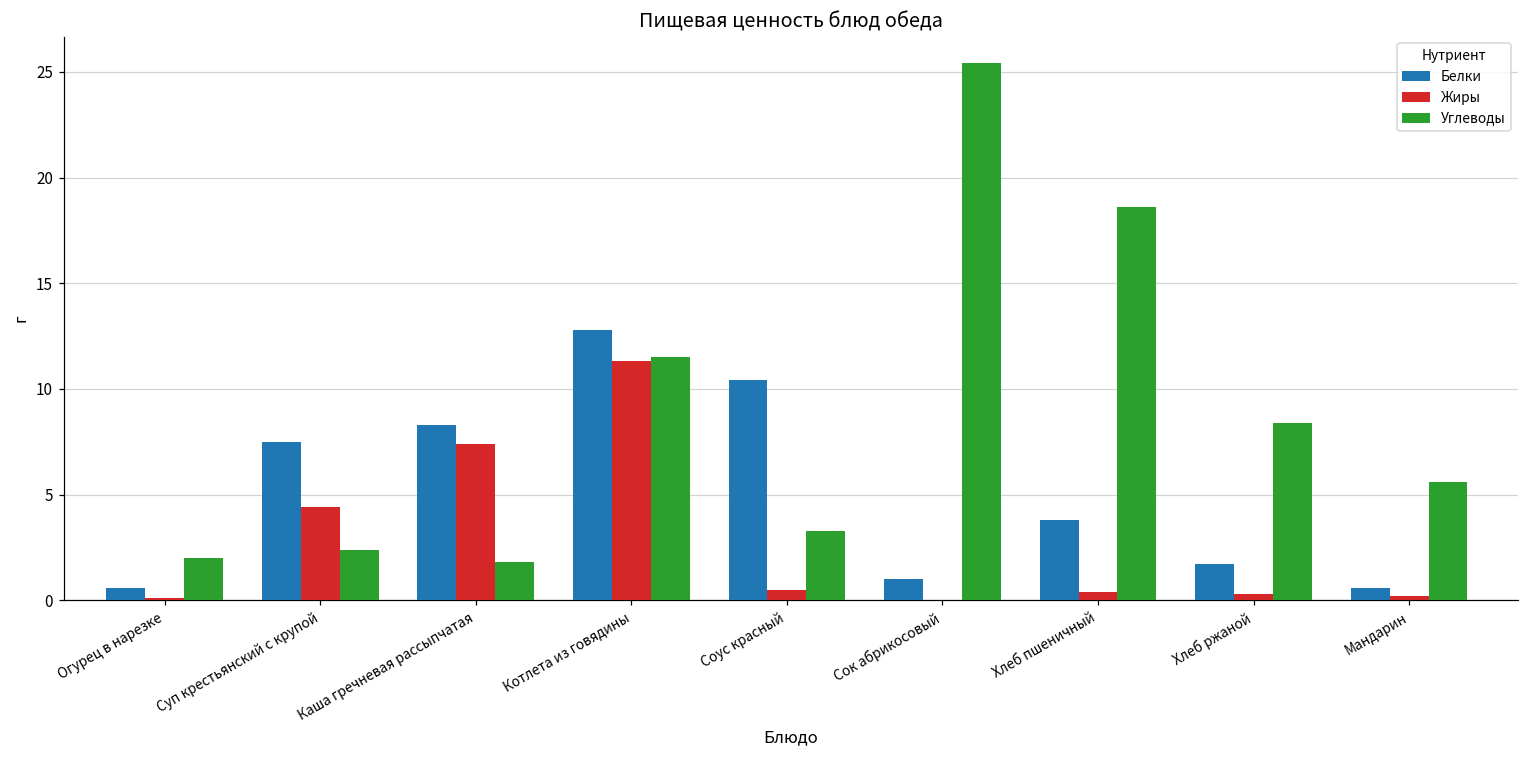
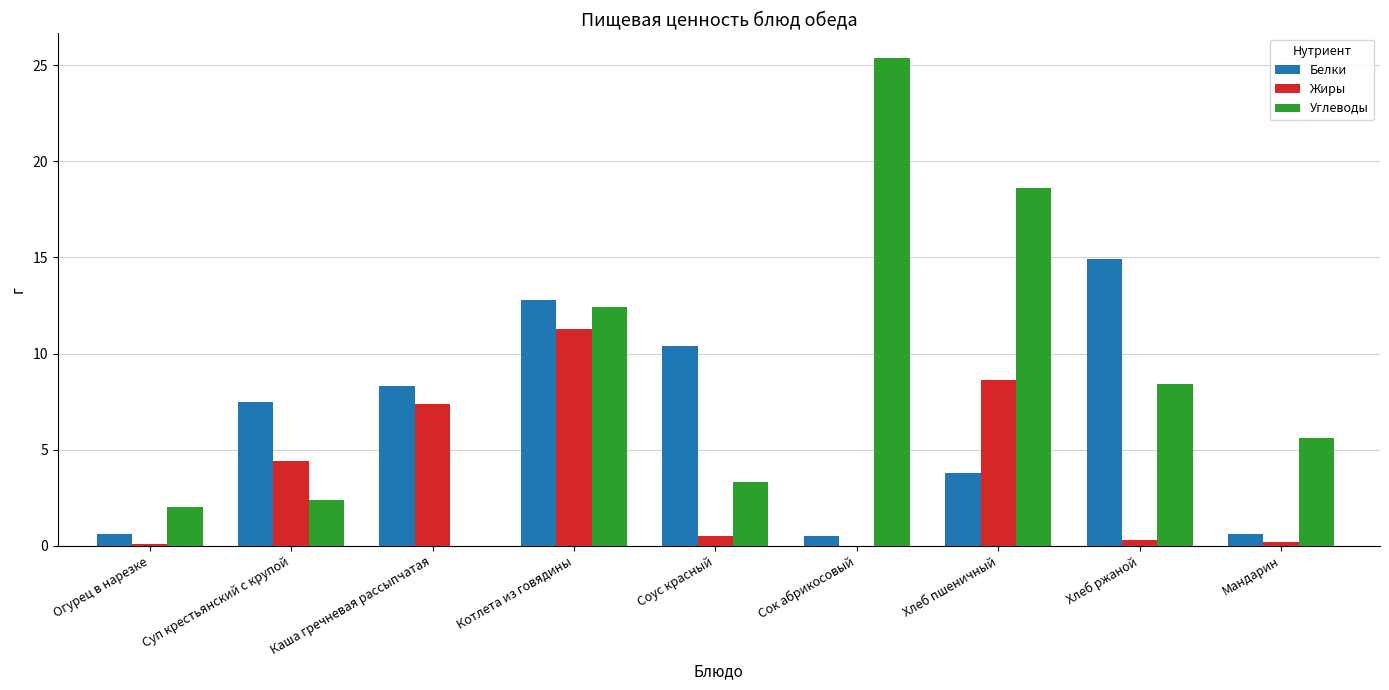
  {
    "Белки": {
      "Огурец в нарезке": 0.6,
      "Суп крестьянский с крупой": 7.5,
      "Каша гречневая рассыпчатая": 8.3,
      "Котлета из говядины": 12.8,
      "Соус красный": 10.4,
-     "Сок абрикосовый": 1.0,
+     "Сок абрикосовый": 0.5,
      "Хлеб пшеничный": 3.8,
-     "Хлеб ржаной": 1.7,
+     "Хлеб ржаной": 14.9,
      "Мандарин": 0.6
    },
    "Жиры": {
      "Суп крестьянский с крупой": 4.4,
      "Каша гречневая рассыпчатая": 7.4,
      "Котлета из говядины": 11.3,
      "Соус красный": 0.5,
      "Сок абрикосовый": 0.0,
-     "Хлеб пшеничный": 0.4,
+     "Хлеб пшеничный": 8.6,
      "Хлеб ржаной": 0.3,
      "Мандарин": 0.2
    },
    "Углеводы": {
      "Огурец в нарезке": 2.0,
      "Суп крестьянский с крупой": 2.4,
-     "Каша гречневая рассыпчатая": 1.8,
-     "Котлета из говядины": 11.5,
+     "Каша гречневая рассыпчатая": 0.0,
+     "Котлета из говядины": 12.4,
      "Соус красный": 3.3,
      "Сок абрикосовый": 25.4,
      "Хлеб пшеничный": 18.6,
      "Хлеб ржаной": 8.4,
      "Мандарин": 5.6
    }
  }
